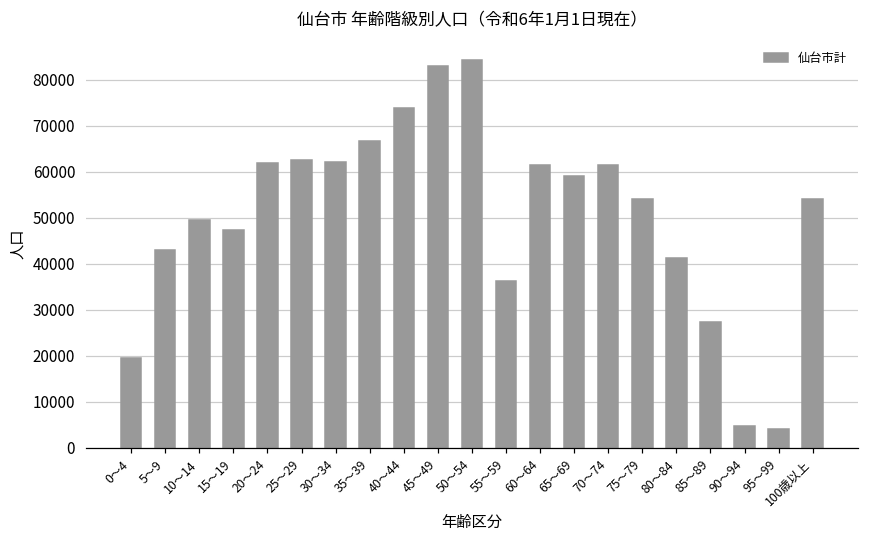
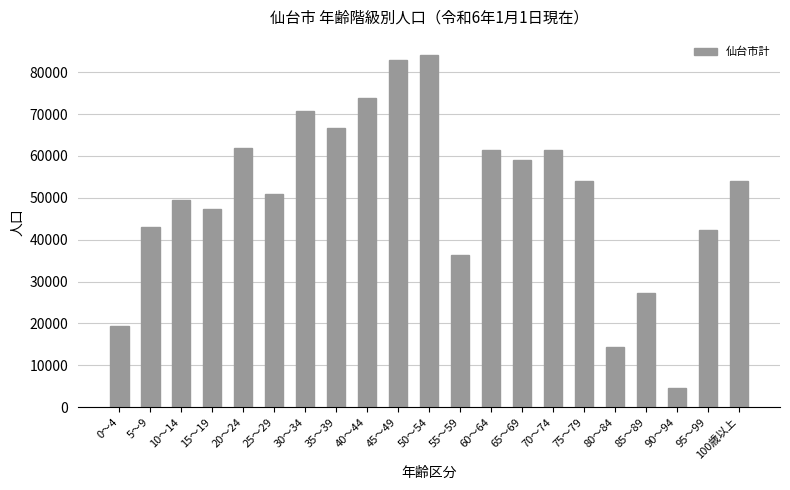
  {
    "0～4": 19000,
    "5～9": 43000,
    "10～14": 50000,
    "15～19": 47000,
    "20～24": 62000,
-   "25～29": 63000,
-   "30～34": 62000,
+   "25～29": 51000,
+   "30～34": 71000,
    "35～39": 67000,
    "40～44": 74000,
    "45～49": 83000,
    "50～54": 84000,
    "55～59": 36000,
    "60～64": 61000,
    "65～69": 59000,
    "70～74": 62000,
    "75～79": 54000,
-   "80～84": 41000,
+   "80～84": 14000,
    "85～89": 27000,
    "90～94": 5000,
-   "95～99": 4000,
+   "95～99": 42000,
    "100歳以上": 54000
  }
